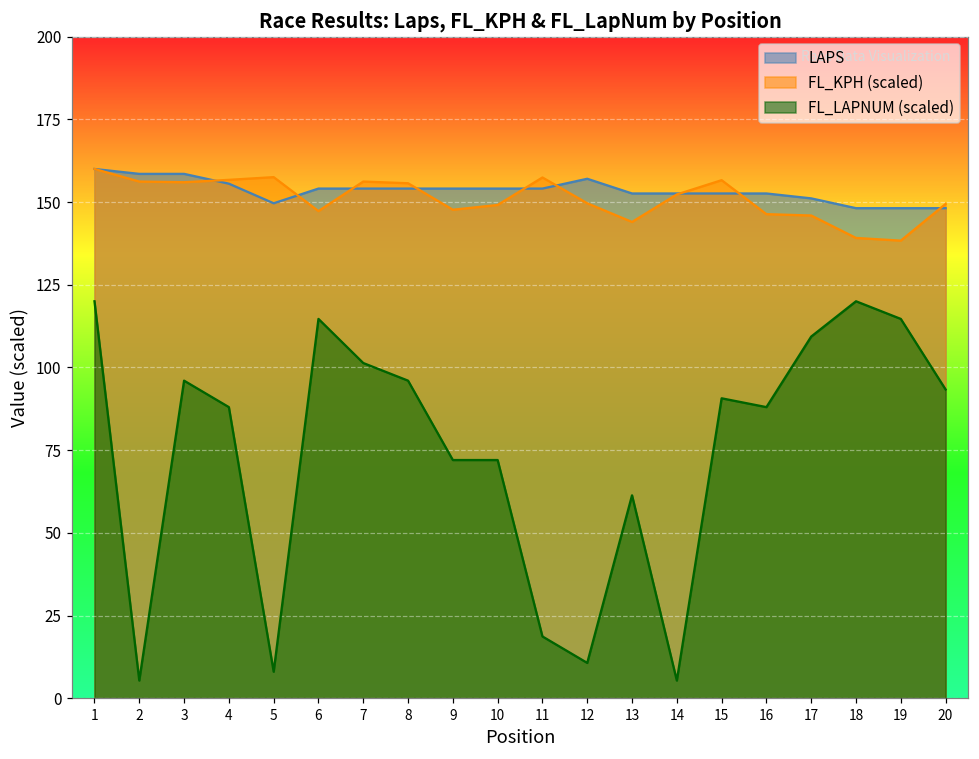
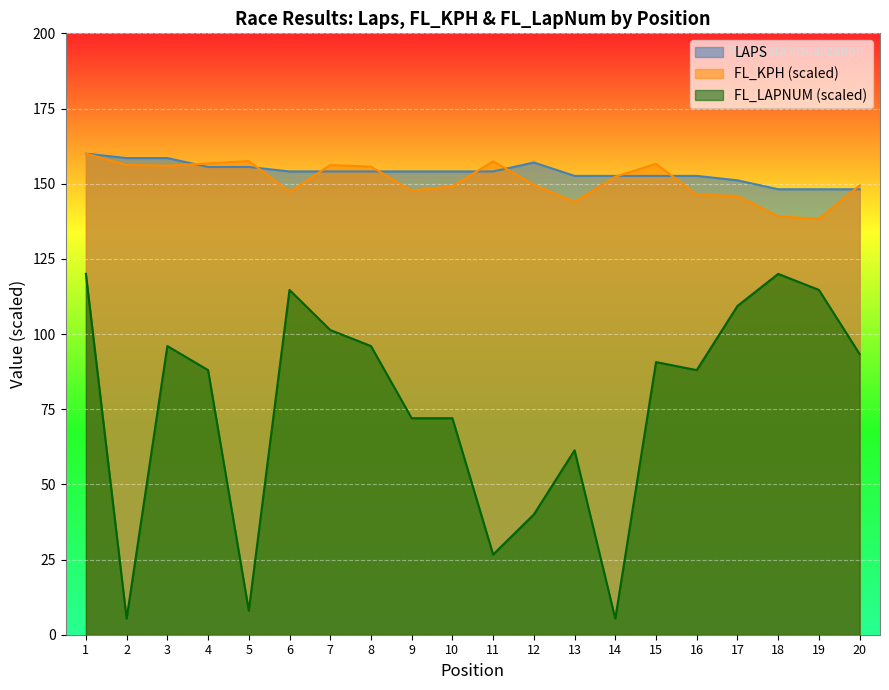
  {
    "LAPS": {
      "2": 159,
      "3": 159,
      "4": 156,
-     "5": 150,
+     "5": 156,
      "6": 154,
      "7": 154,
      "8": 154,
      "9": 154,
      "10": 154,
      "11": 154,
      "12": 157,
      "13": 153,
      "15": 153,
      "16": 153,
      "17": 151,
      "18": 148,
      "19": 148,
      "20": 148
    },
    "FL_KPH (scaled)": {
      "2": 156,
      "3": 156,
      "4": 157,
      "5": 158,
      "6": 147,
      "7": 156,
      "8": 156,
      "9": 148,
      "10": 149,
      "11": 157,
      "12": 150,
      "13": 144,
      "15": 157,
      "16": 146,
      "17": 146,
      "18": 139,
      "19": 138,
      "20": 149
    },
    "FL_LAPNUM (scaled)": {
      "1": 120,
      "2": 5,
      "3": 96,
      "4": 88,
      "5": 8,
      "6": 115,
      "7": 101,
      "8": 96,
      "9": 72,
      "10": 72,
-     "11": 19,
-     "12": 11,
+     "11": 27,
+     "12": 40,
      "13": 61,
      "14": 5,
      "15": 91,
      "16": 88,
      "17": 109,
      "18": 120,
      "19": 115,
      "20": 93
    }
  }
